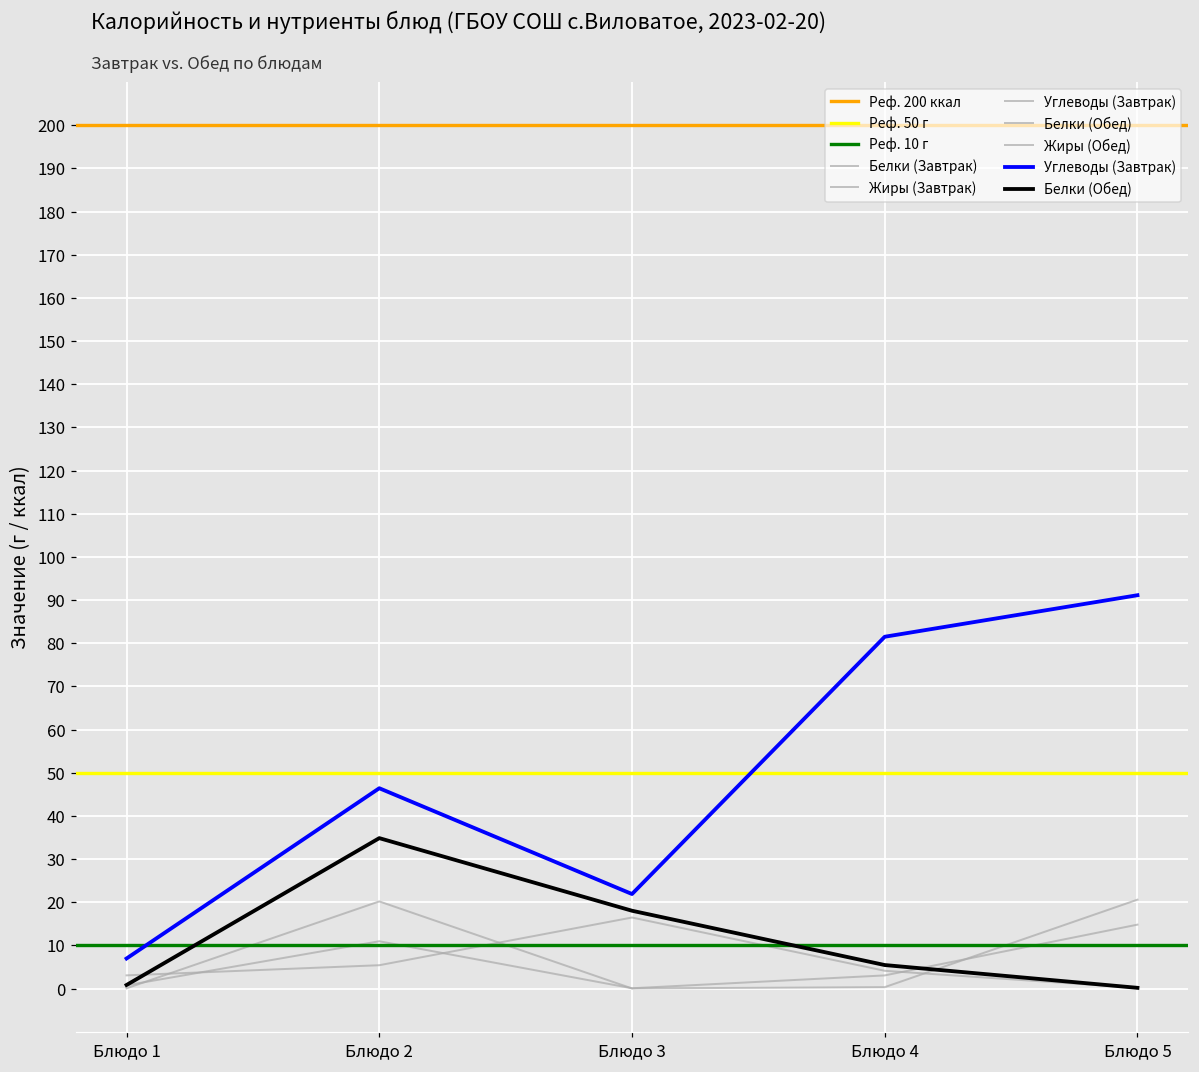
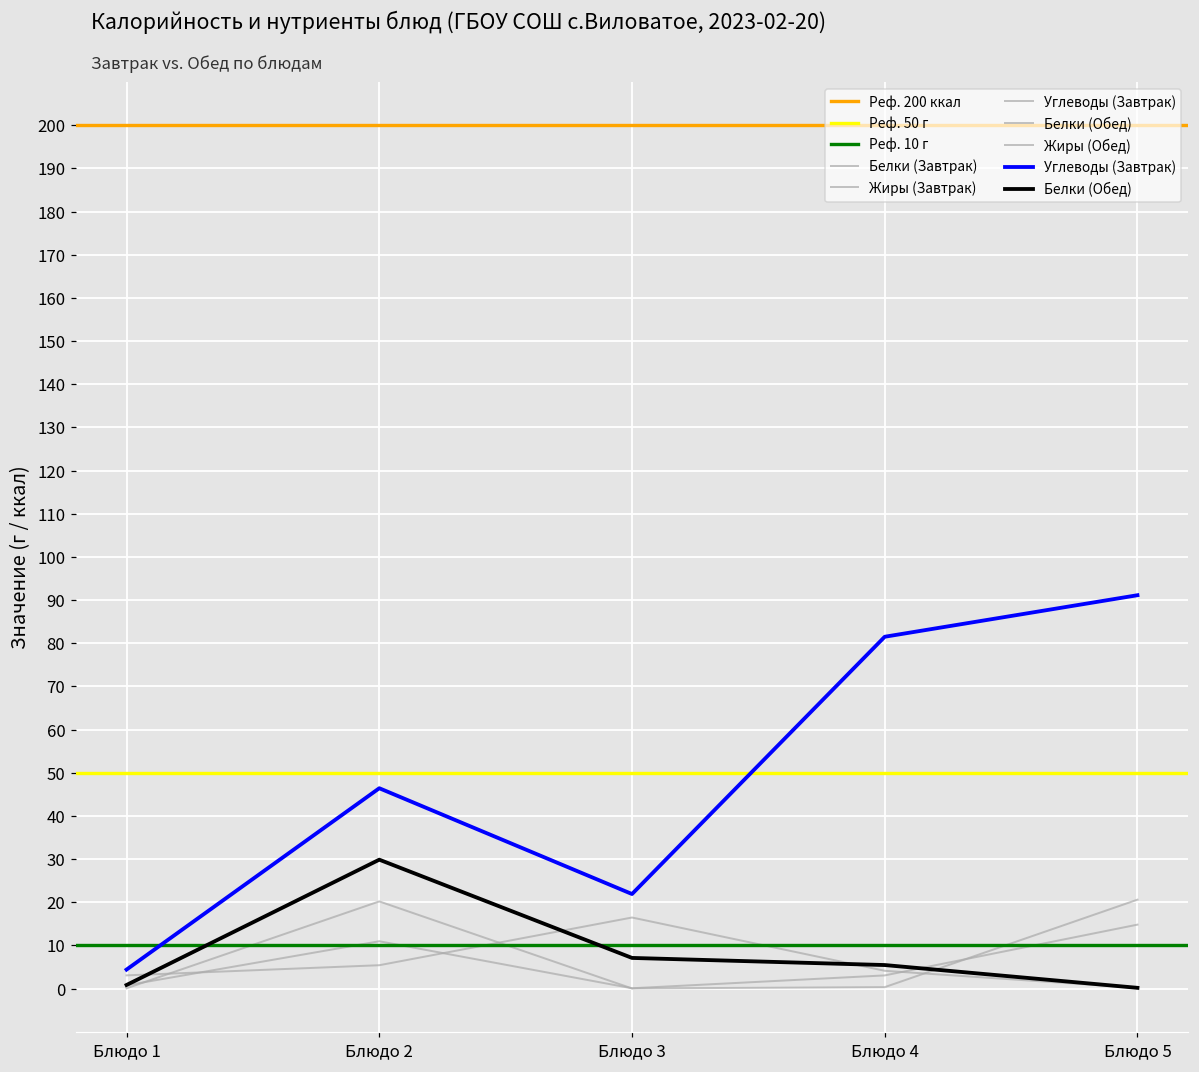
  {
    "Углеводы (Завтрак)": {
-     "Блюдо 1": 7,
+     "Блюдо 1": 4,
      "Блюдо 2": 46,
      "Блюдо 3": 22,
      "Блюдо 4": 81,
      "Блюдо 5": 91
    },
    "Белки (Обед)": {
-     "Блюдо 2": 35,
-     "Блюдо 3": 18,
+     "Блюдо 2": 30,
+     "Блюдо 3": 7,
      "Блюдо 4": 5
    }
  }
